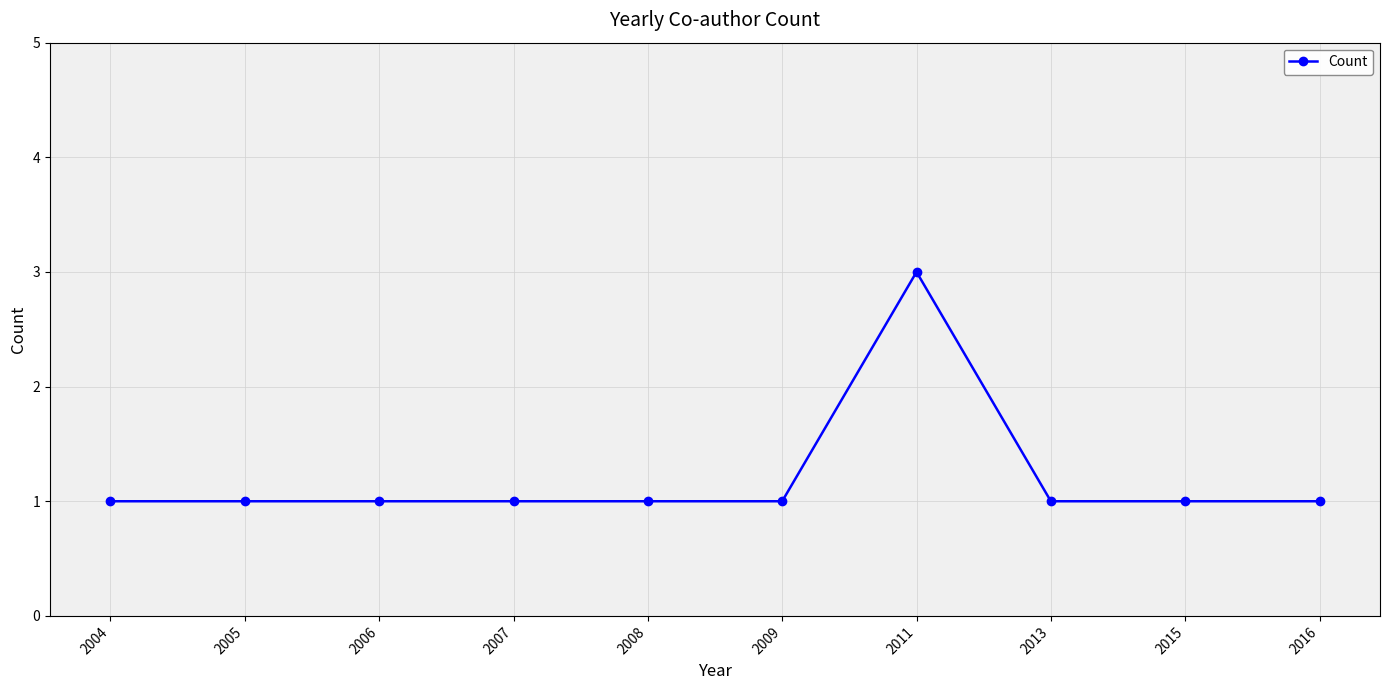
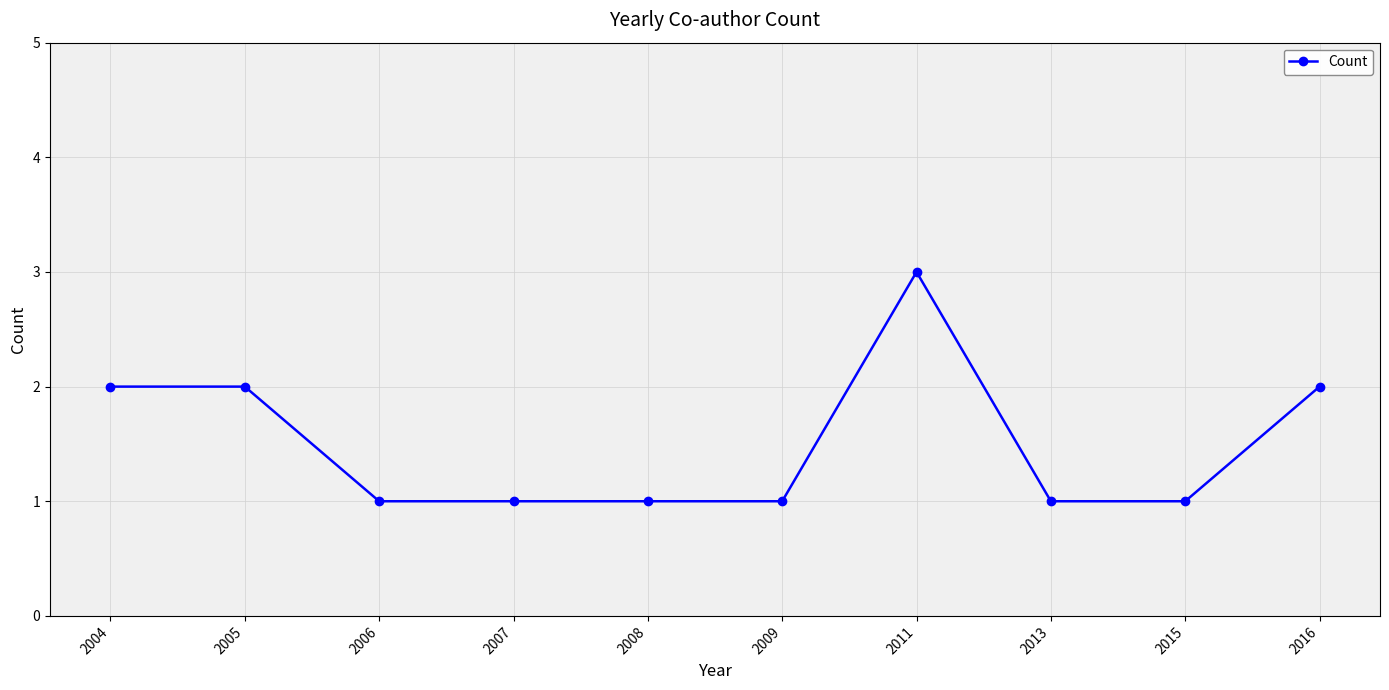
  {
-   "2004": 1,
-   "2005": 1,
+   "2004": 2,
+   "2005": 2,
    "2006": 1,
    "2007": 1,
    "2008": 1,
    "2009": 1,
    "2011": 3,
    "2013": 1,
    "2015": 1,
-   "2016": 1
+   "2016": 2
  }
